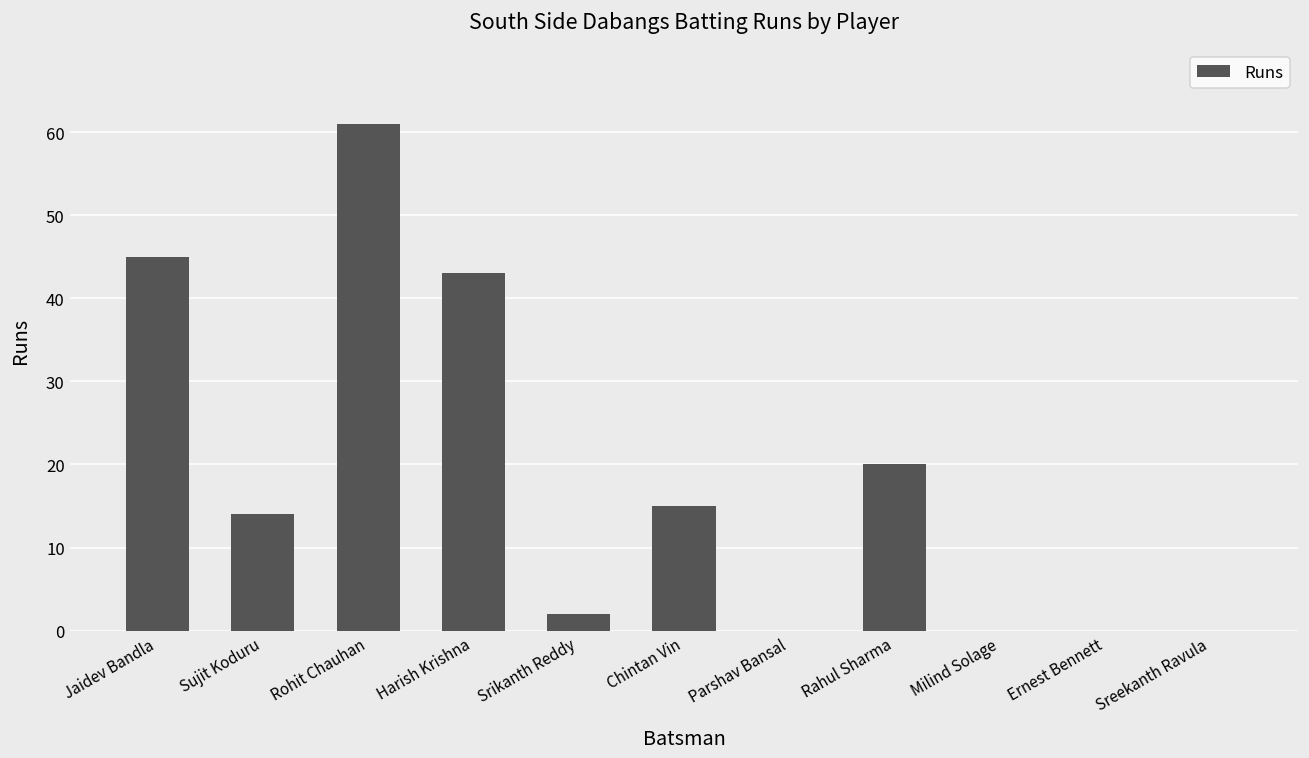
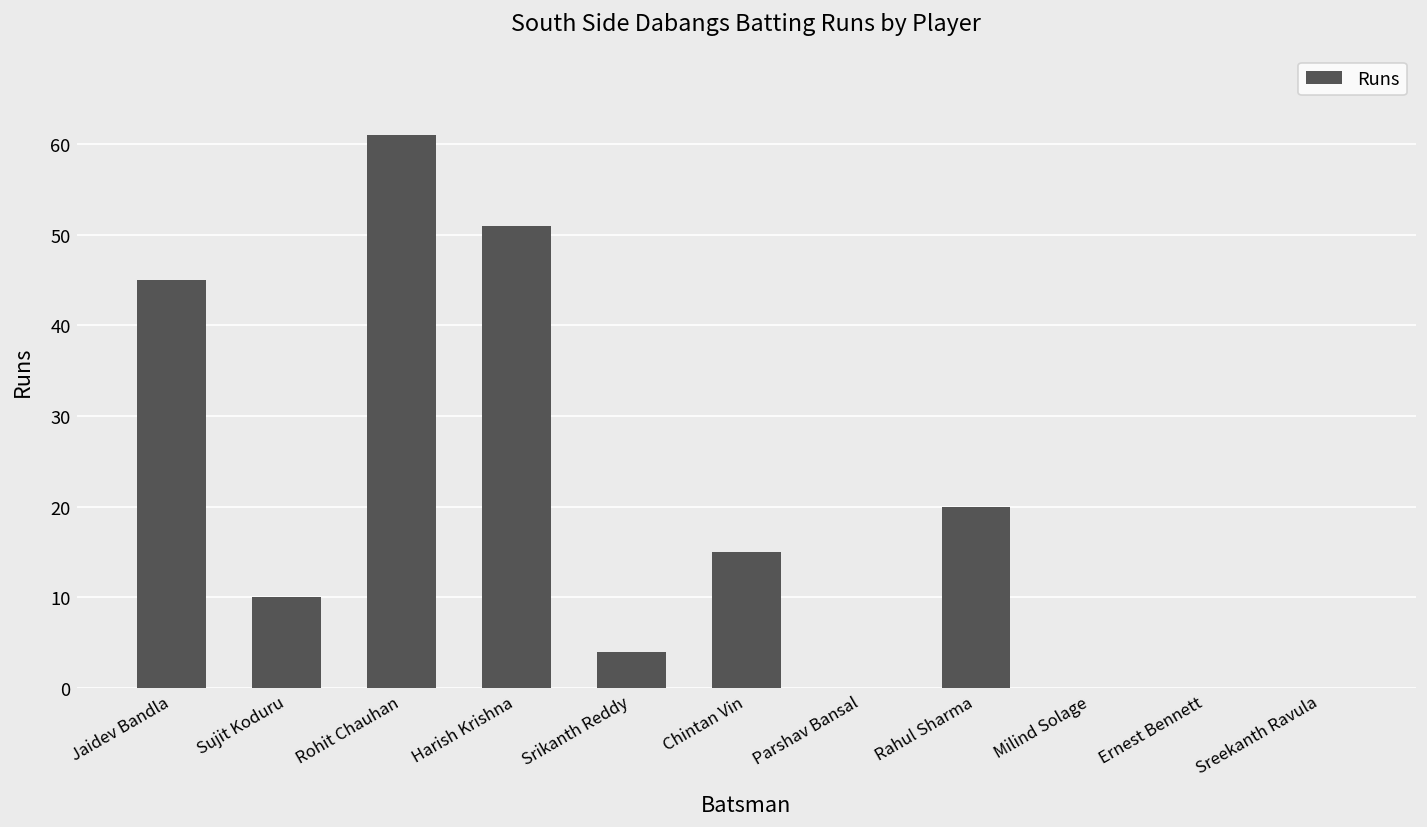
  {
    "Jaidev Bandla": 45,
-   "Sujit Koduru": 14,
+   "Sujit Koduru": 10,
    "Rohit Chauhan": 61,
-   "Harish Krishna": 43,
-   "Srikanth Reddy": 2,
+   "Harish Krishna": 51,
+   "Srikanth Reddy": 4,
    "Chintan Vin": 15,
    "Parshav Bansal": 0,
    "Rahul Sharma": 20,
    "Milind Solage": 0,
    "Ernest Bennett": 0,
    "Sreekanth Ravula": 0
  }
